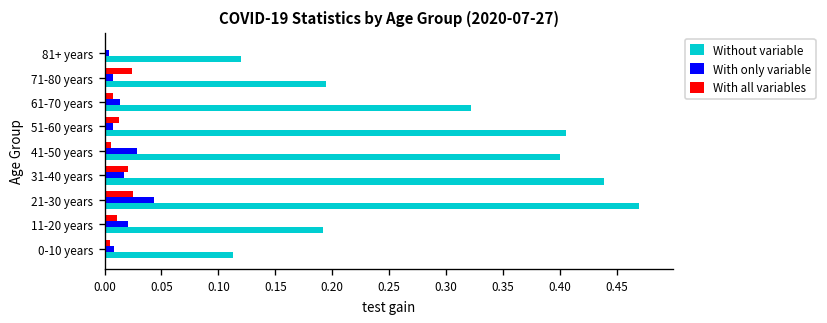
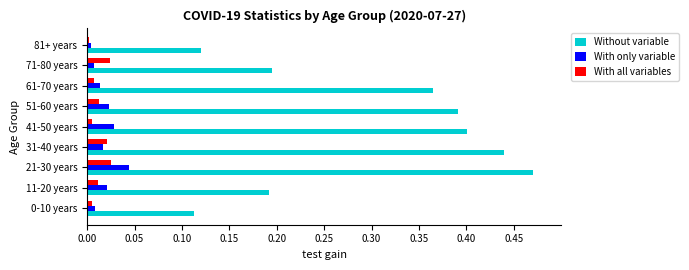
  {
    "Without variable": {
      "81+ years": 0.12,
      "71-80 years": 0.19,
-     "61-70 years": 0.32,
-     "51-60 years": 0.41,
+     "61-70 years": 0.36,
+     "51-60 years": 0.39,
      "41-50 years": 0.40,
      "31-40 years": 0.44,
      "21-30 years": 0.47,
      "11-20 years": 0.19,
      "0-10 years": 0.11
    },
    "With only variable": {
      "81+ years": 0.00,
      "71-80 years": 0.01,
      "61-70 years": 0.01,
-     "51-60 years": 0.01,
+     "51-60 years": 0.02,
      "41-50 years": 0.03,
      "31-40 years": 0.02,
      "21-30 years": 0.04,
      "11-20 years": 0.02,
      "0-10 years": 0.01
    },
    "With all variables": {
      "71-80 years": 0.02,
      "61-70 years": 0.01,
      "51-60 years": 0.01,
      "41-50 years": 0.01,
      "31-40 years": 0.02,
      "21-30 years": 0.03,
      "11-20 years": 0.01,
      "0-10 years": 0.00
    }
  }
